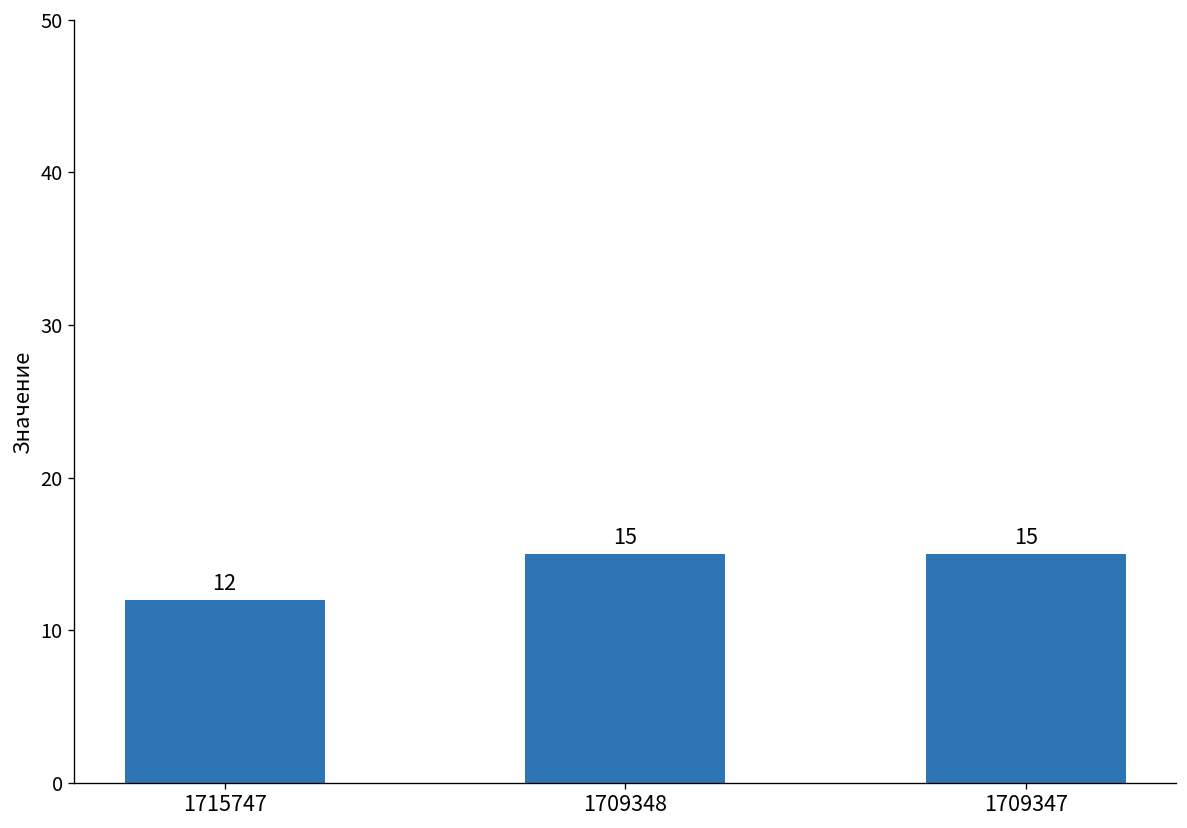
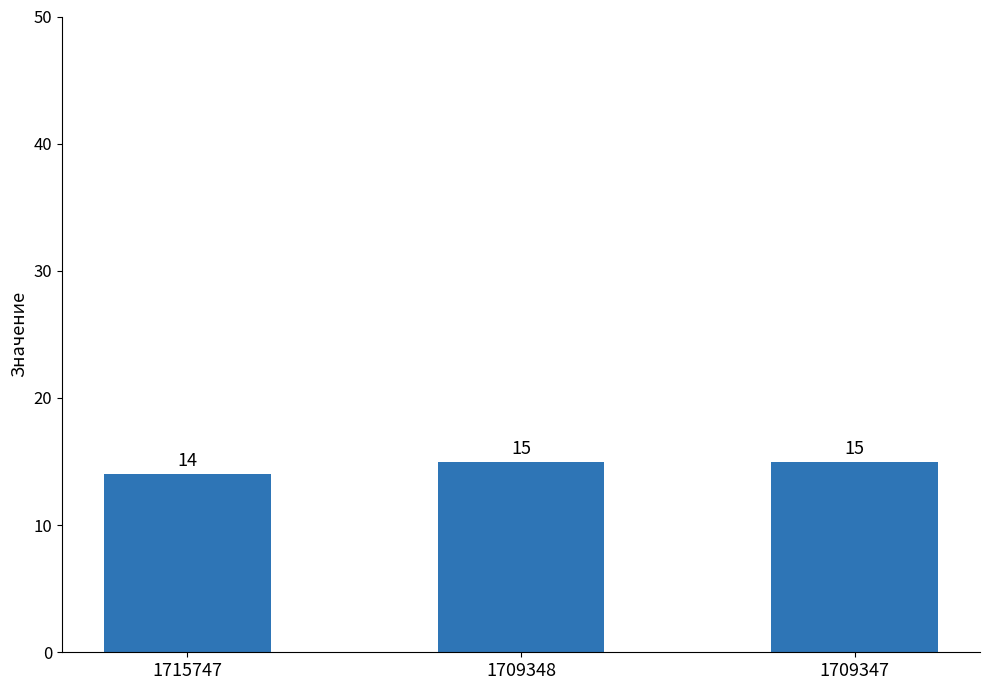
  {
-   "1715747": 12,
+   "1715747": 14,
    "1709348": 15,
    "1709347": 15
  }
